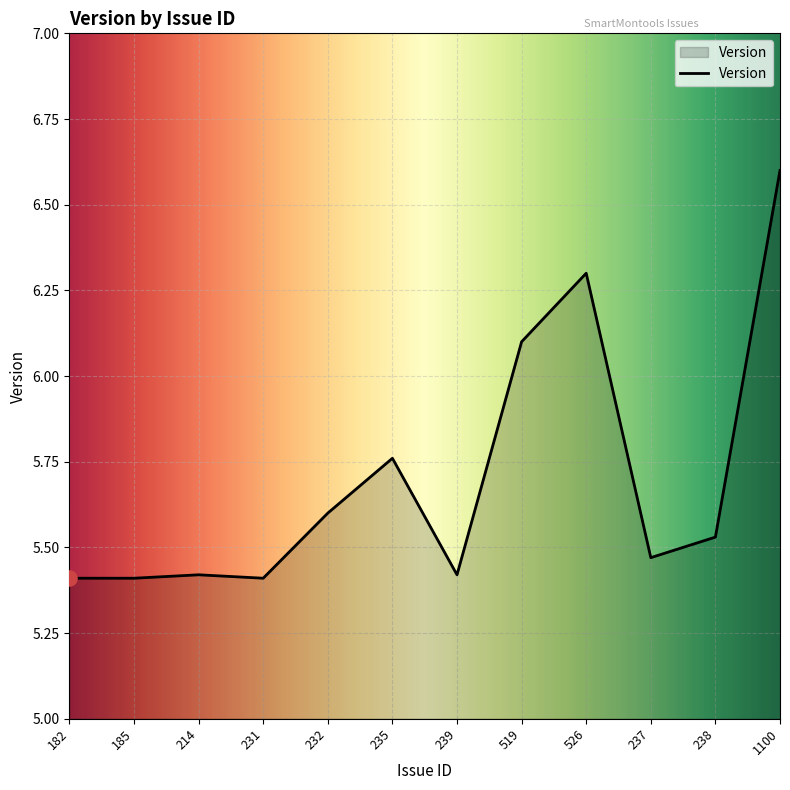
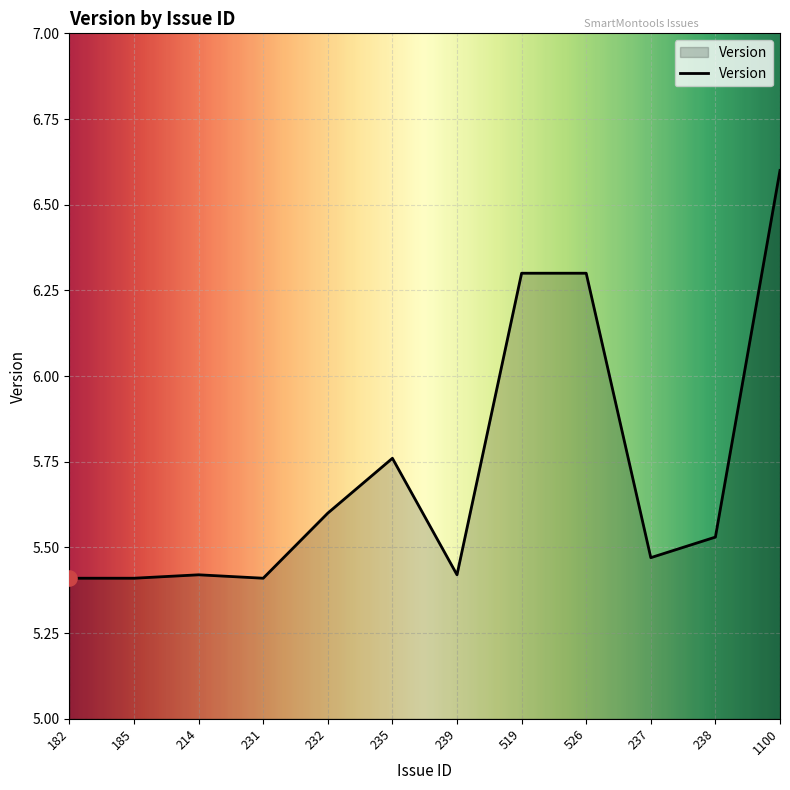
  {
    "Version": {
      "185": 5.41,
      "214": 5.42,
      "231": 5.41,
      "232": 5.6,
      "235": 5.76,
      "239": 5.42,
-     "519": 6.1,
+     "519": 6.3,
      "526": 6.3,
      "237": 5.47,
      "238": 5.53,
      "1100": 6.6
    }
  }
